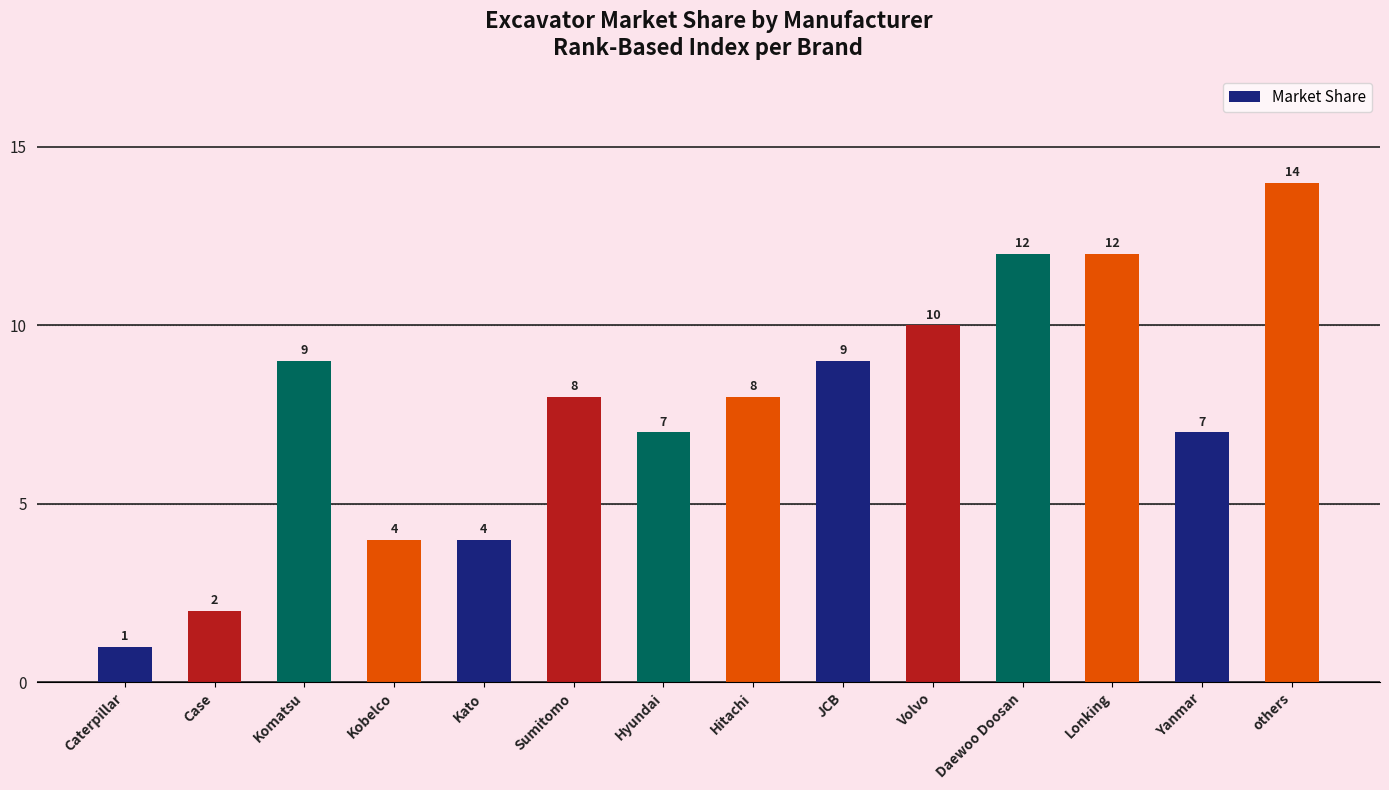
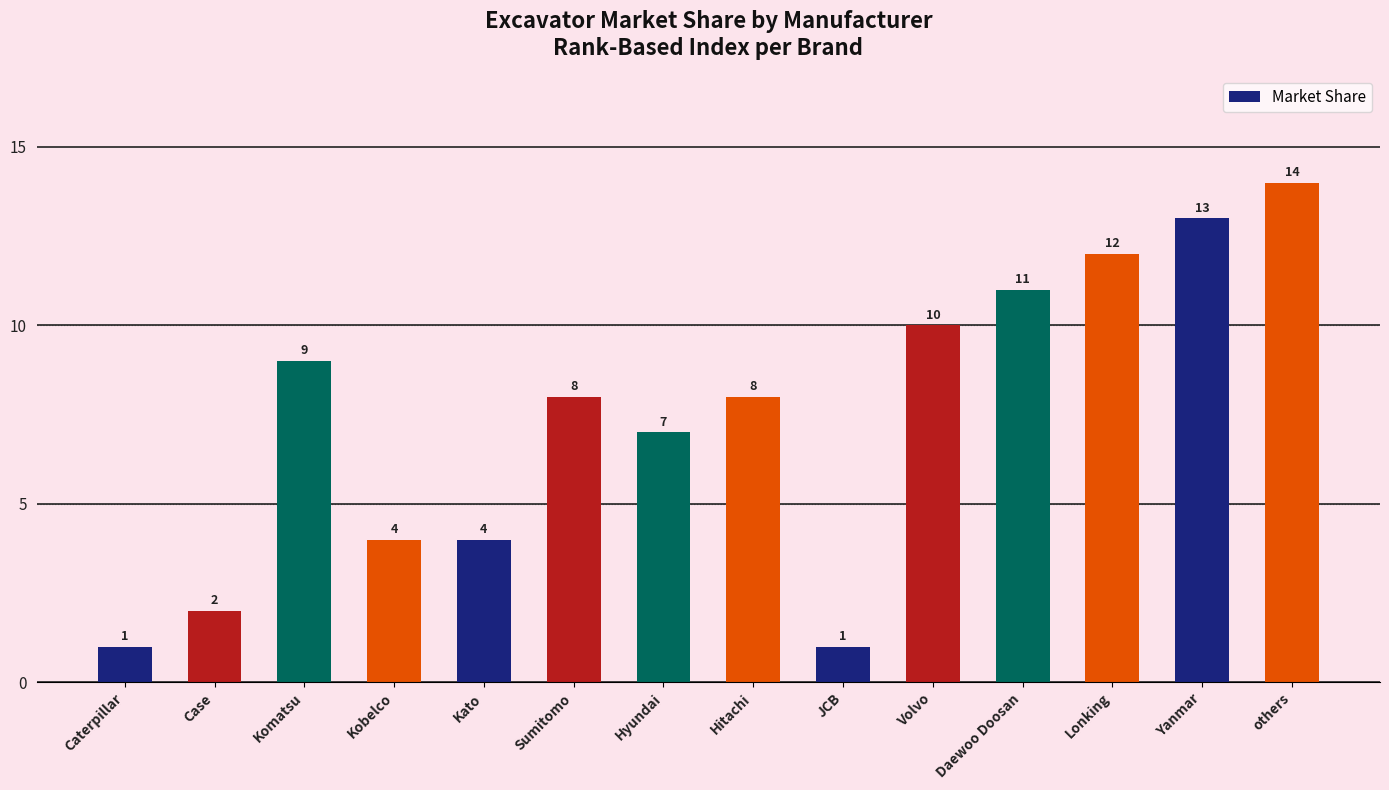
  {
    "Caterpillar": 1,
    "Case": 2,
    "Komatsu": 9,
    "Kobelco": 4,
    "Kato": 4,
    "Sumitomo": 8,
    "Hyundai": 7,
    "Hitachi": 8,
-   "JCB": 9,
+   "JCB": 1,
    "Volvo": 10,
-   "Daewoo Doosan": 12,
+   "Daewoo Doosan": 11,
    "Lonking": 12,
-   "Yanmar": 7,
+   "Yanmar": 13,
    "others": 14
  }
